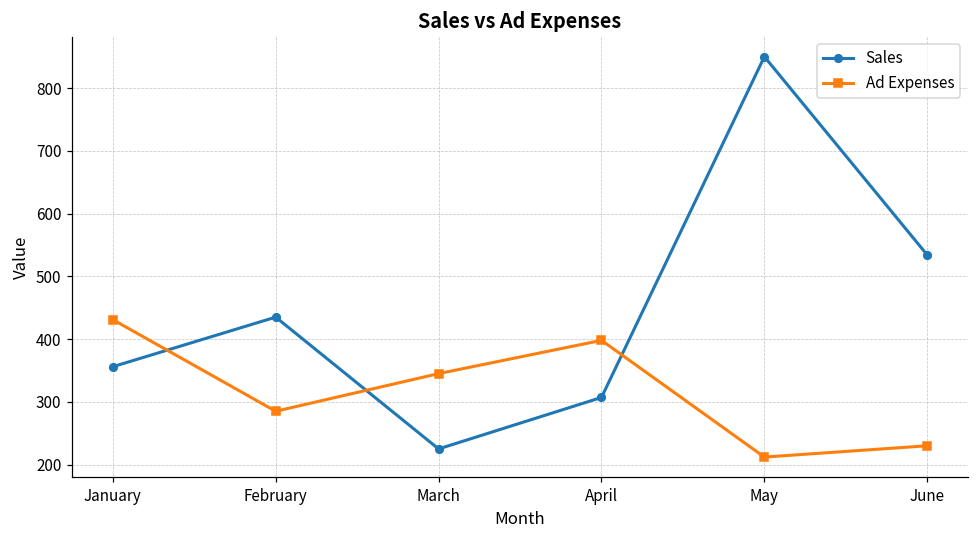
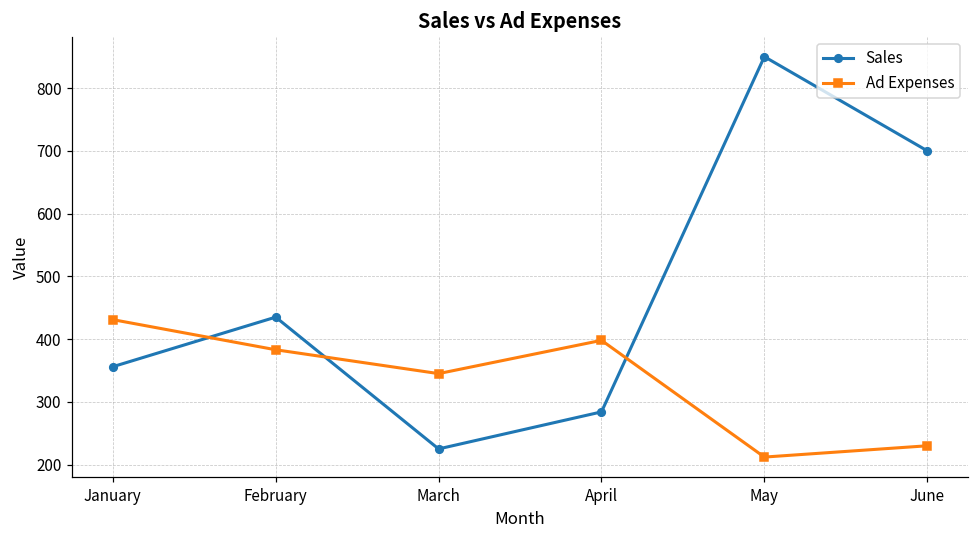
  {
    "Sales": {
      "January": 360,
      "February": 440,
      "March": 230,
-     "April": 310,
+     "April": 280,
      "May": 850,
-     "June": 530
+     "June": 700
    },
    "Ad Expenses": {
      "January": 430,
-     "February": 290,
+     "February": 380,
      "March": 350,
      "April": 400,
      "May": 210,
      "June": 230
    }
  }
